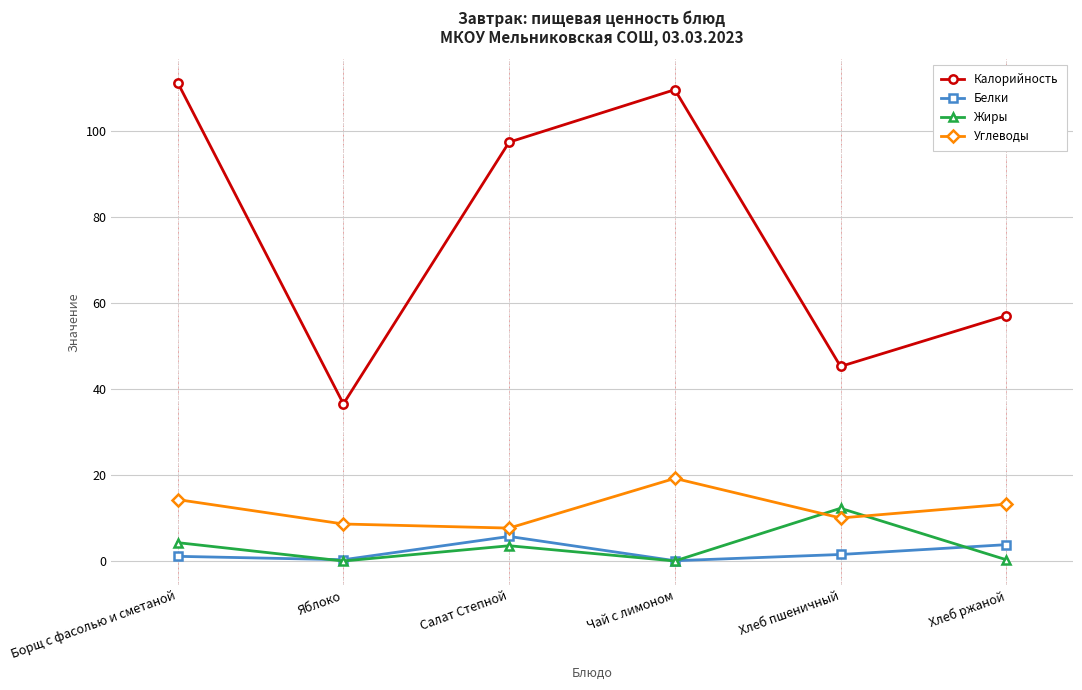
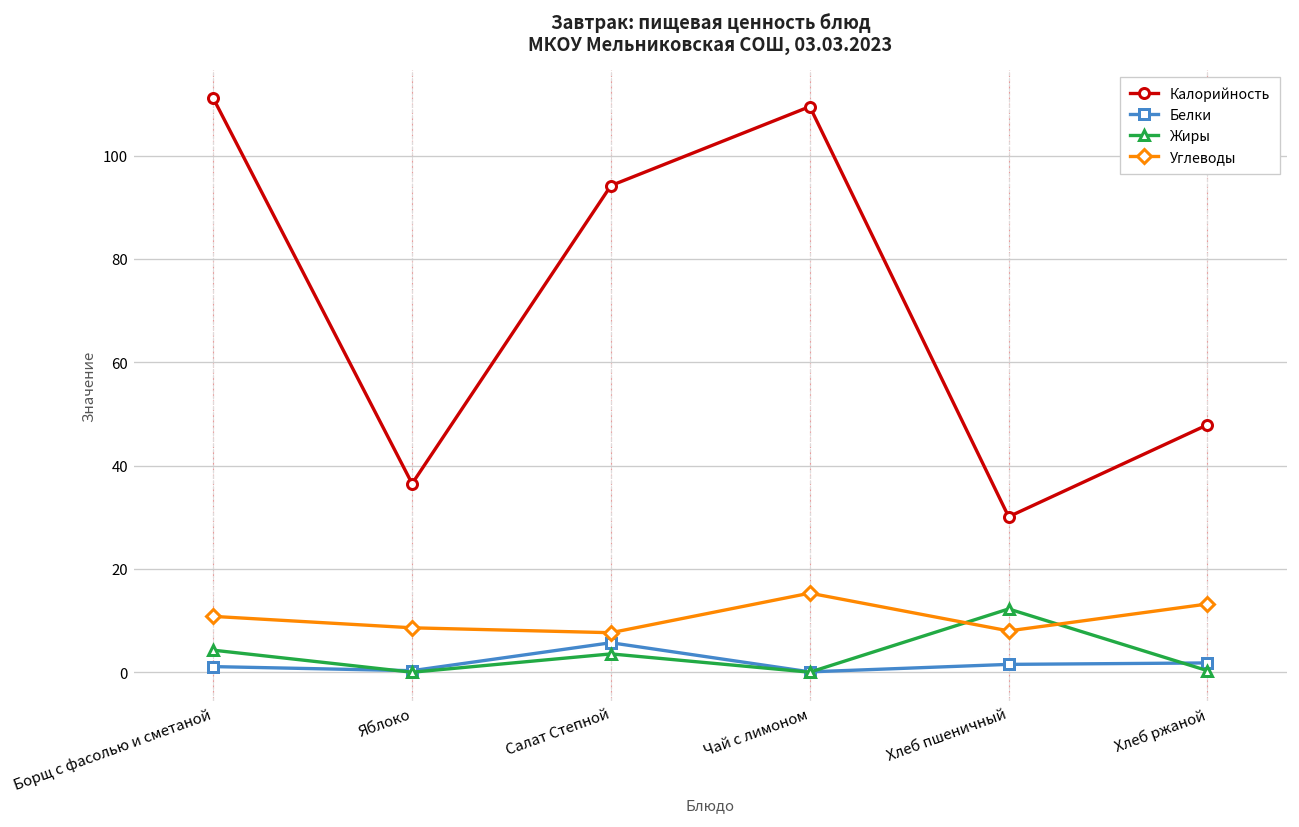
  {
    "Калорийность": {
      "Борщ с фасолью и сметаной": 111,
      "Яблоко": 37,
-     "Салат Степной": 97,
+     "Салат Степной": 94,
      "Чай с лимоном": 109,
-     "Хлеб пшеничный": 45,
-     "Хлеб ржаной": 57
+     "Хлеб пшеничный": 30,
+     "Хлеб ржаной": 48
    },
    "Белки": {
      "Борщ с фасолью и сметаной": 1,
      "Салат Степной": 6,
      "Хлеб пшеничный": 2,
-     "Хлеб ржаной": 4
+     "Хлеб ржаной": 2
    },
    "Жиры": {
      "Борщ с фасолью и сметаной": 4,
      "Салат Степной": 4,
      "Хлеб пшеничный": 12,
      "Хлеб ржаной": 0
    },
    "Углеводы": {
-     "Борщ с фасолью и сметаной": 14,
+     "Борщ с фасолью и сметаной": 11,
      "Яблоко": 9,
      "Салат Степной": 8,
-     "Чай с лимоном": 19,
-     "Хлеб пшеничный": 10,
+     "Чай с лимоном": 15,
+     "Хлеб пшеничный": 8,
      "Хлеб ржаной": 13
    }
  }
